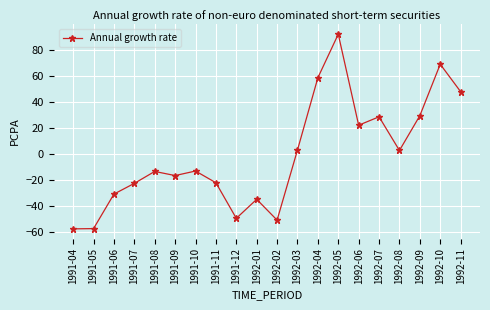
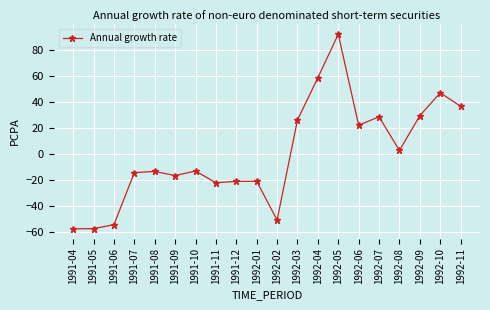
  {
    "1991-04": -58,
    "1991-05": -58,
-   "1991-06": -31,
-   "1991-07": -23,
+   "1991-06": -54,
+   "1991-07": -14,
    "1991-08": -13,
    "1991-09": -17,
    "1991-10": -13,
    "1991-11": -22,
-   "1991-12": -50,
-   "1992-01": -35,
+   "1991-12": -21,
+   "1992-01": -21,
    "1992-02": -51,
-   "1992-03": 3,
+   "1992-03": 26,
    "1992-04": 59,
    "1992-05": 92,
    "1992-06": 22,
    "1992-07": 29,
    "1992-08": 3,
    "1992-09": 29,
-   "1992-10": 69,
-   "1992-11": 48
+   "1992-10": 47,
+   "1992-11": 37
  }
